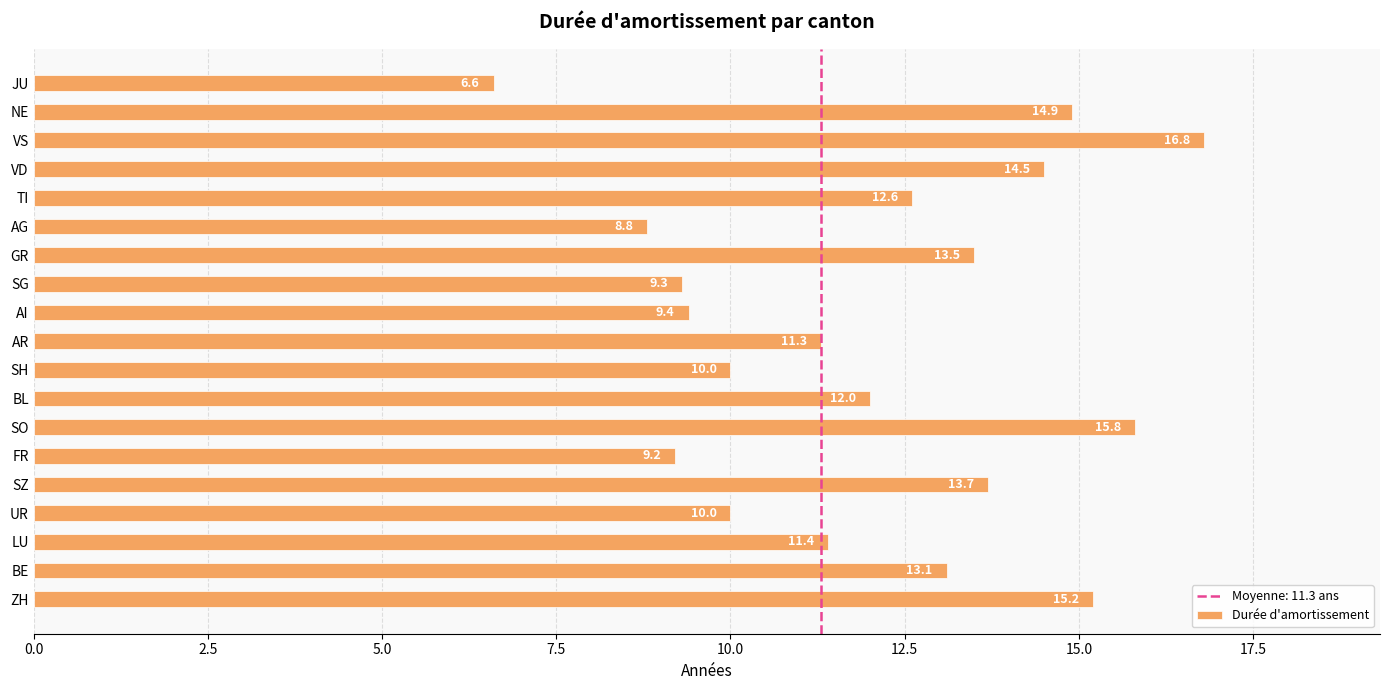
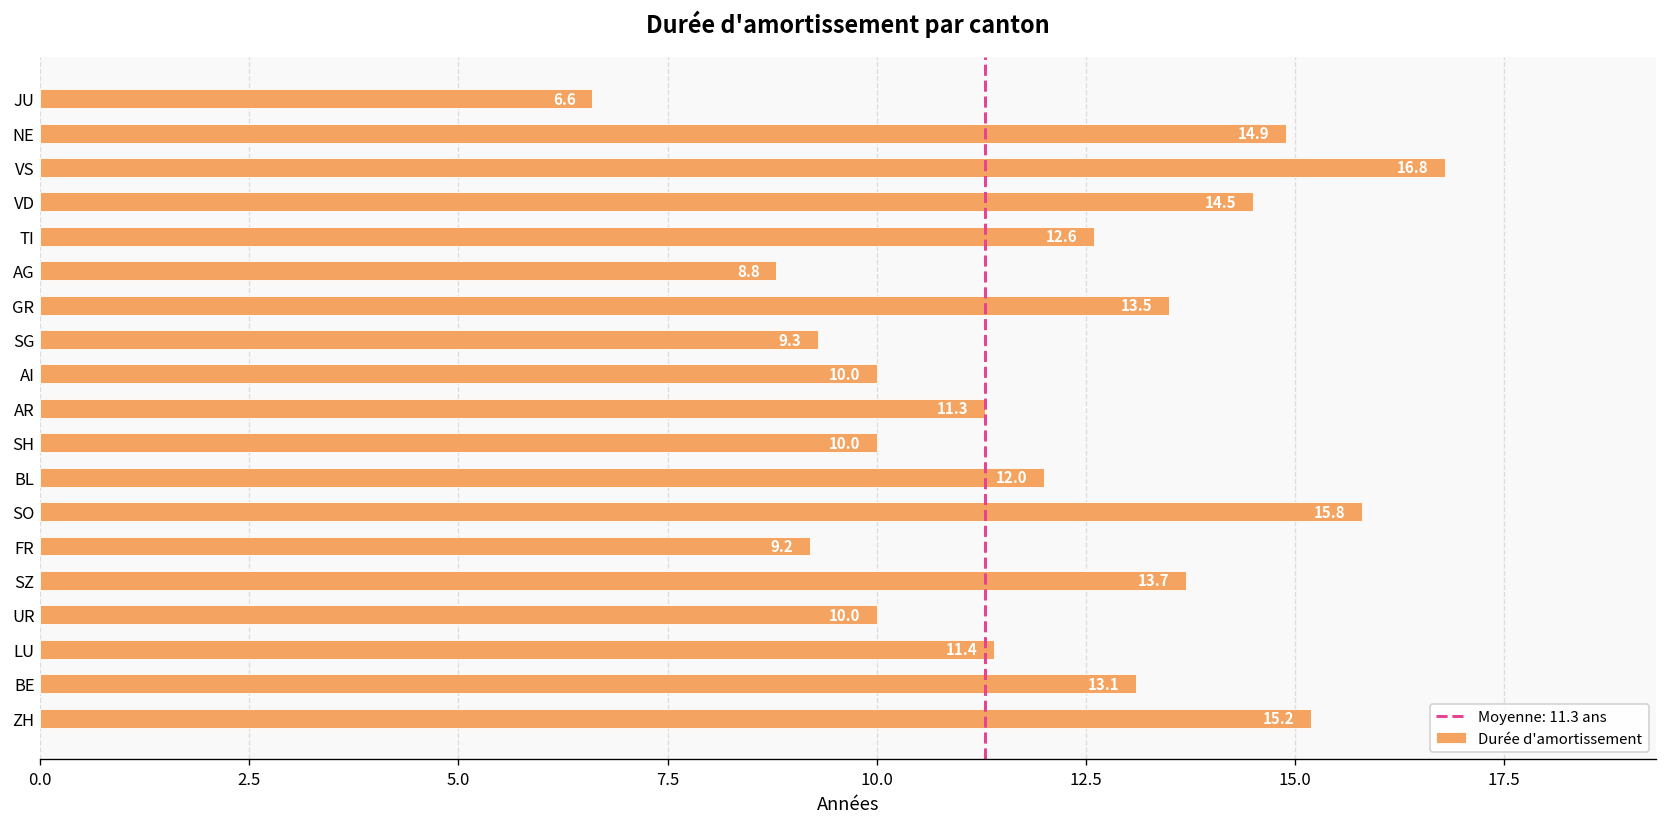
  {
    "JU": 6.6,
    "NE": 14.9,
    "VS": 16.8,
    "VD": 14.5,
    "TI": 12.6,
    "AG": 8.8,
    "GR": 13.5,
    "SG": 9.3,
-   "AI": 9.4,
+   "AI": 10.0,
    "AR": 11.3,
    "SH": 10.0,
    "BL": 12.0,
    "SO": 15.8,
    "FR": 9.2,
    "SZ": 13.7,
    "UR": 10.0,
    "LU": 11.4,
    "BE": 13.1,
    "ZH": 15.2
  }
